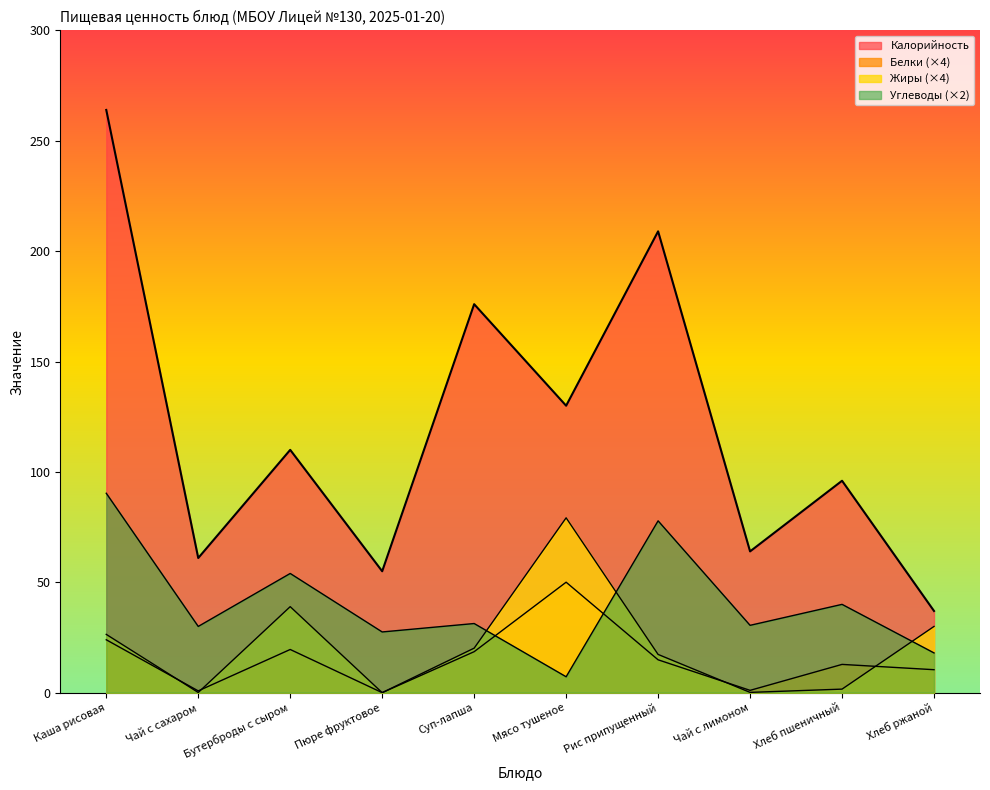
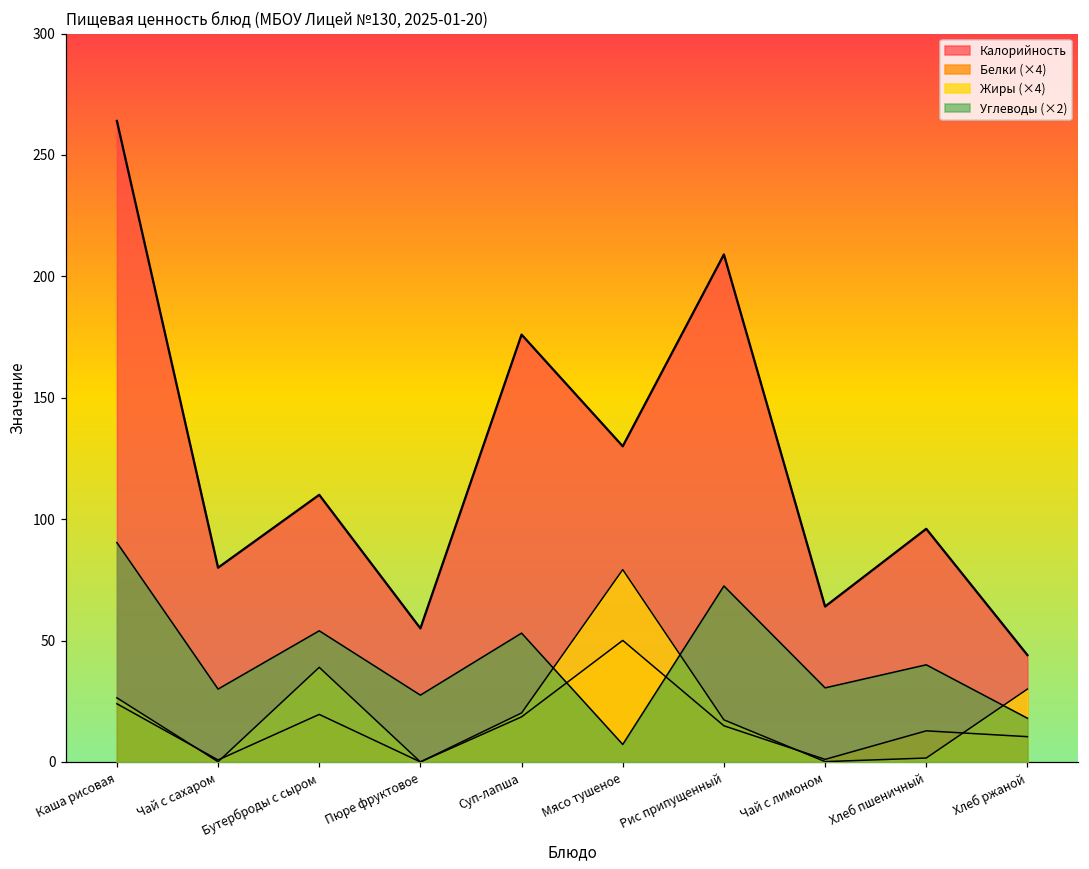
  {
    "Калорийность": {
      "Каша рисовая": 264,
-     "Чай с сахаром": 61,
+     "Чай с сахаром": 80,
      "Бутерброды с сыром": 110,
      "Пюре фруктовое": 55,
      "Суп-лапша": 176,
      "Мясо тушеное": 130,
      "Рис припущенный": 209,
      "Чай с лимоном": 64,
      "Хлеб пшеничный": 96,
-     "Хлеб ржаной": 37
+     "Хлеб ржаной": 44
    },
    "Белки (×4)": {
      "Каша рисовая": 24,
      "Бутерброды с сыром": 20,
      "Суп-лапша": 19,
      "Мясо тушеное": 50,
      "Рис припущенный": 15,
      "Хлеб пшеничный": 13,
      "Хлеб ржаной": 10
    },
    "Жиры (×4)": {
      "Каша рисовая": 26,
      "Бутерброды с сыром": 39,
      "Суп-лапша": 20,
      "Мясо тушеное": 79,
      "Рис припущенный": 17,
      "Хлеб пшеничный": 2,
      "Хлеб ржаной": 30
    },
    "Углеводы (×2)": {
      "Каша рисовая": 90,
      "Чай с сахаром": 30,
      "Бутерброды с сыром": 54,
      "Пюре фруктовое": 28,
-     "Суп-лапша": 31,
+     "Суп-лапша": 53,
      "Мясо тушеное": 7,
-     "Рис припущенный": 78,
+     "Рис припущенный": 72,
      "Чай с лимоном": 31,
      "Хлеб пшеничный": 40,
      "Хлеб ржаной": 18
    }
  }
